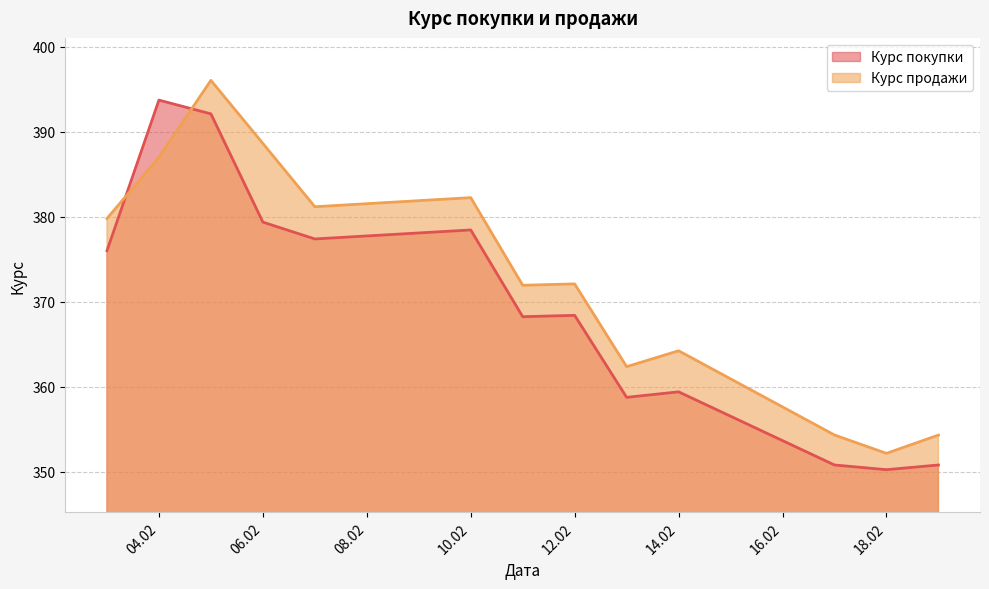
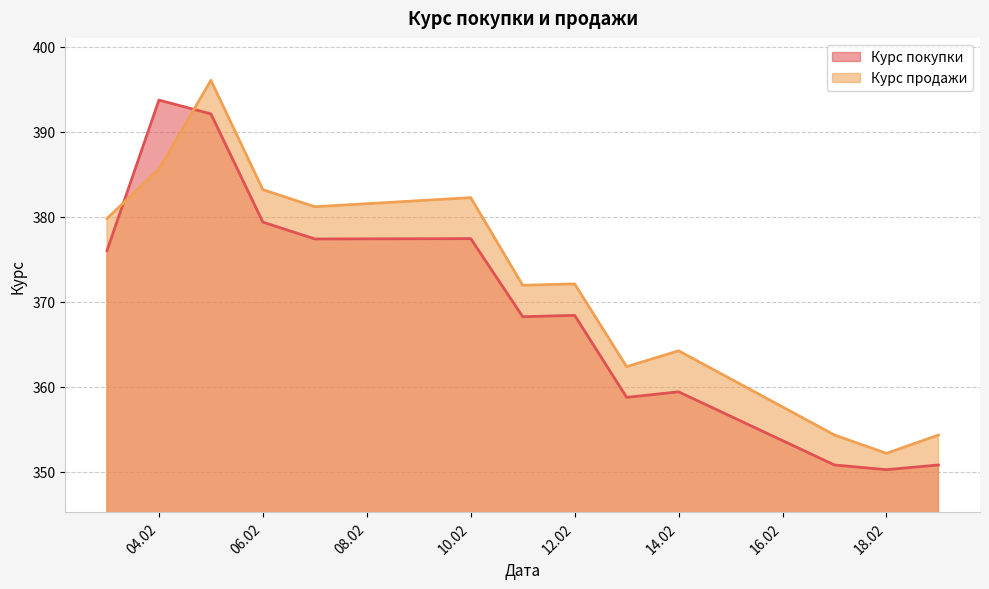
  {
    "Курс покупки": {
      "04.02": 394,
      "06.02": 379,
-     "10.02": 378,
+     "10.02": 377,
      "12.02": 368,
      "14.02": 359,
      "18.02": 350
    },
    "Курс продажи": {
-     "04.02": 387,
-     "06.02": 389,
+     "04.02": 386,
+     "06.02": 383,
      "10.02": 382,
      "12.02": 372,
      "14.02": 364,
      "18.02": 352
    }
  }
